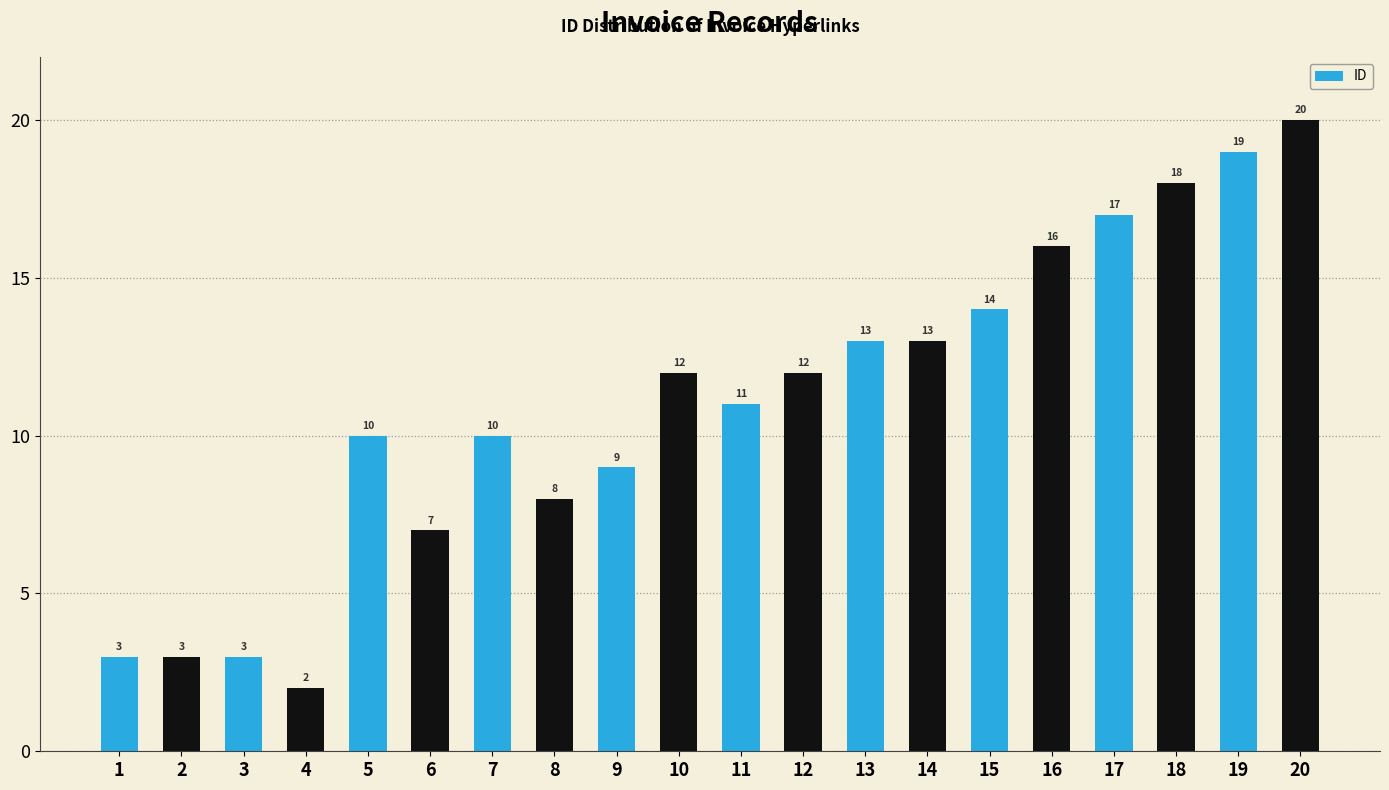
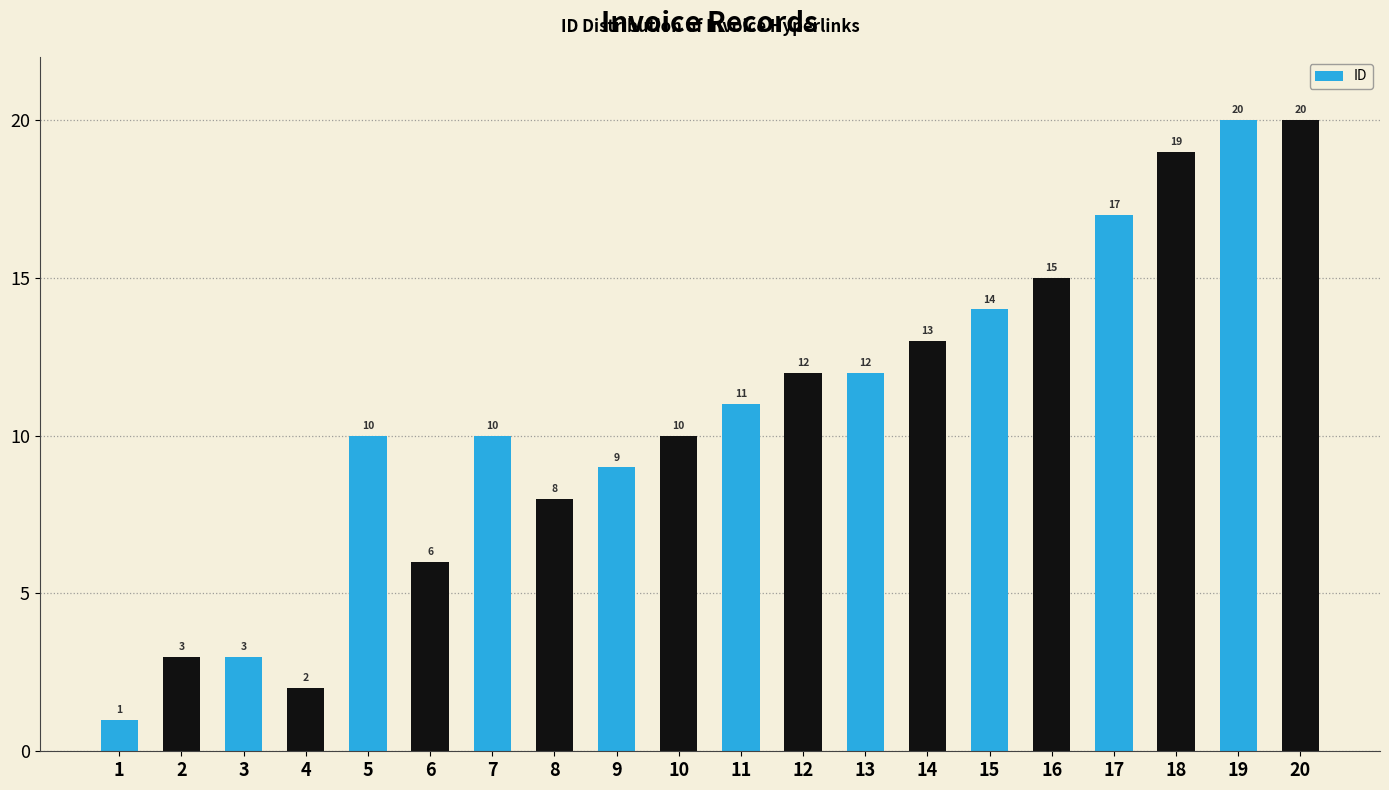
  {
-   "1": 3,
+   "1": 1,
    "2": 3,
    "3": 3,
    "4": 2,
    "5": 10,
-   "6": 7,
+   "6": 6,
    "7": 10,
    "8": 8,
    "9": 9,
-   "10": 12,
+   "10": 10,
    "11": 11,
    "12": 12,
-   "13": 13,
+   "13": 12,
    "14": 13,
    "15": 14,
-   "16": 16,
+   "16": 15,
    "17": 17,
-   "18": 18,
-   "19": 19,
+   "18": 19,
+   "19": 20,
    "20": 20
  }
